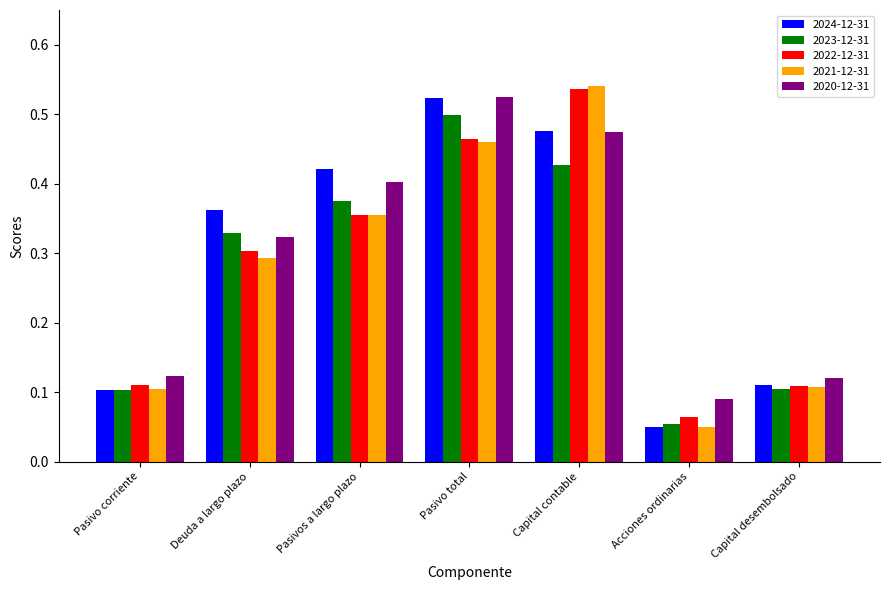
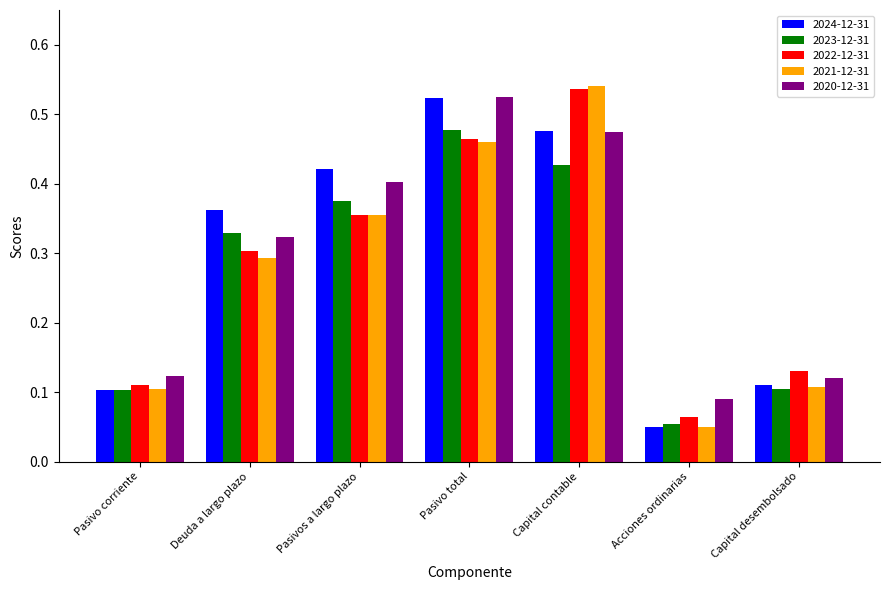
  {
    "2024-12-31": {
      "Pasivo corriente": 0.10,
      "Deuda a largo plazo": 0.36,
      "Pasivos a largo plazo": 0.42,
      "Pasivo total": 0.52,
      "Capital contable": 0.48,
      "Acciones ordinarias": 0.05,
      "Capital desembolsado": 0.11
    },
    "2023-12-31": {
      "Pasivo corriente": 0.10,
      "Deuda a largo plazo": 0.33,
      "Pasivos a largo plazo": 0.38,
-     "Pasivo total": 0.50,
+     "Pasivo total": 0.48,
      "Capital contable": 0.43,
      "Acciones ordinarias": 0.05,
      "Capital desembolsado": 0.10
    },
    "2022-12-31": {
      "Pasivo corriente": 0.11,
      "Deuda a largo plazo": 0.30,
      "Pasivos a largo plazo": 0.35,
      "Pasivo total": 0.46,
      "Capital contable": 0.54,
      "Acciones ordinarias": 0.06,
-     "Capital desembolsado": 0.11
+     "Capital desembolsado": 0.13
    },
    "2021-12-31": {
      "Pasivo corriente": 0.10,
      "Deuda a largo plazo": 0.29,
      "Pasivos a largo plazo": 0.36,
      "Pasivo total": 0.46,
      "Capital contable": 0.54,
      "Acciones ordinarias": 0.05,
      "Capital desembolsado": 0.11
    },
    "2020-12-31": {
      "Pasivo corriente": 0.12,
      "Deuda a largo plazo": 0.32,
      "Pasivos a largo plazo": 0.40,
      "Pasivo total": 0.53,
      "Capital contable": 0.47,
      "Acciones ordinarias": 0.09,
      "Capital desembolsado": 0.12
    }
  }
